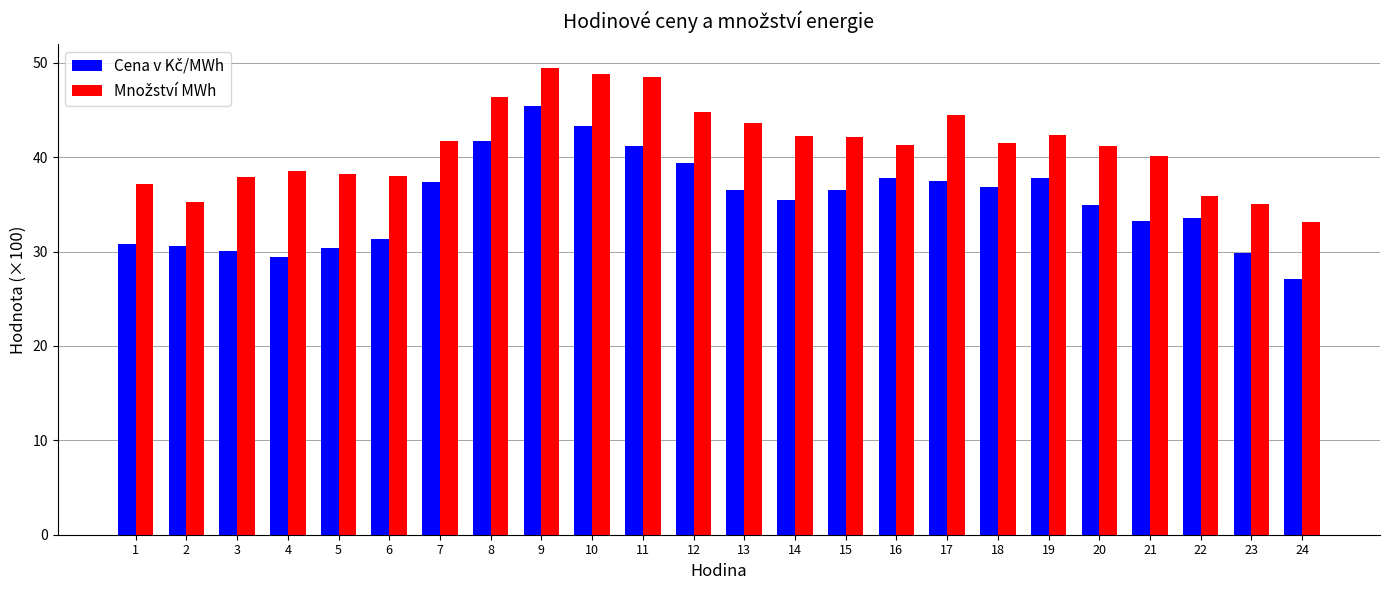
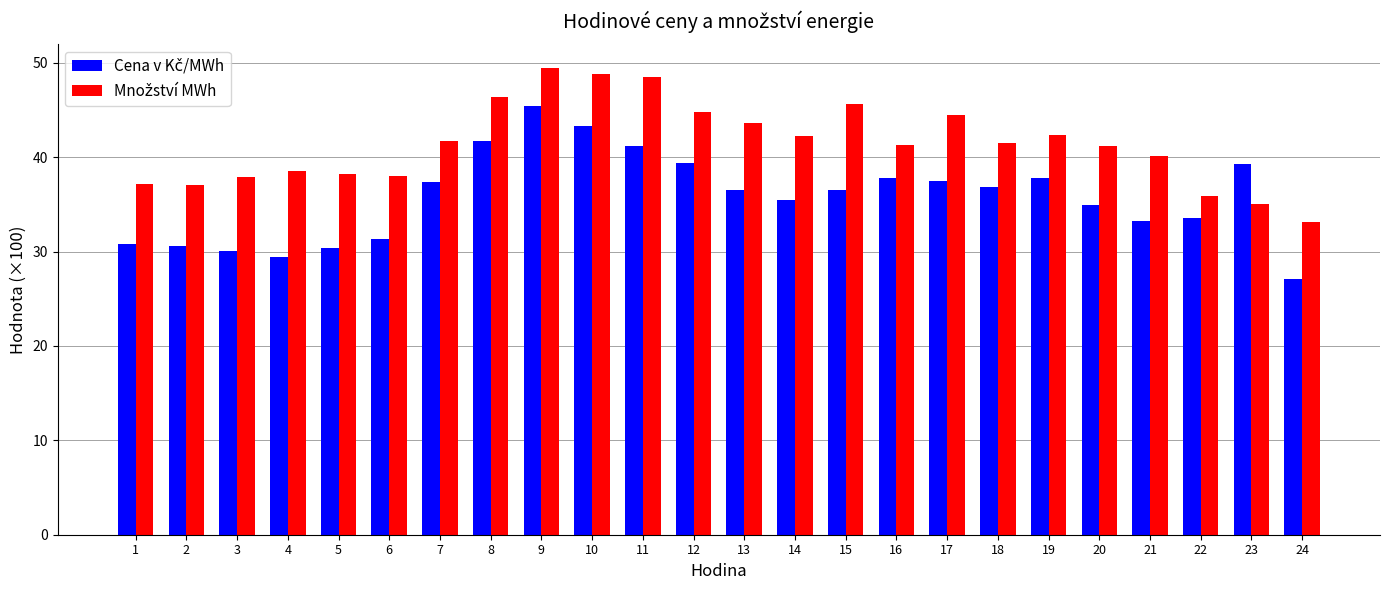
  {
    "Cena v Kč/MWh": {
      "1": 31,
      "2": 31,
      "3": 30,
      "4": 29,
      "5": 30,
      "6": 31,
      "7": 37,
      "8": 42,
      "9": 45,
      "10": 43,
      "11": 41,
      "12": 39,
      "13": 37,
      "14": 35,
      "15": 37,
      "16": 38,
      "17": 37,
      "18": 37,
      "19": 38,
      "20": 35,
      "21": 33,
      "22": 34,
-     "23": 30,
+     "23": 39,
      "24": 27
    },
    "Množství MWh": {
      "1": 37,
-     "2": 35,
+     "2": 37,
      "3": 38,
      "4": 39,
      "5": 38,
      "6": 38,
      "7": 42,
      "8": 46,
      "9": 50,
      "10": 49,
      "11": 49,
      "12": 45,
      "13": 44,
      "14": 42,
-     "15": 42,
+     "15": 46,
      "16": 41,
      "17": 45,
      "18": 42,
      "19": 42,
      "20": 41,
      "21": 40,
      "22": 36,
      "23": 35,
      "24": 33
    }
  }
